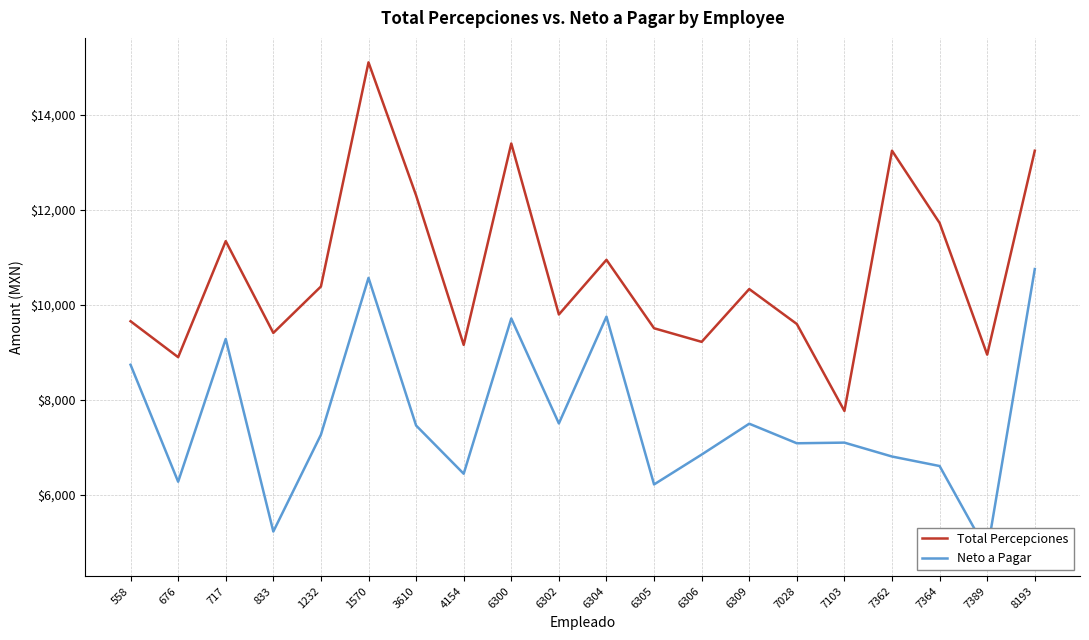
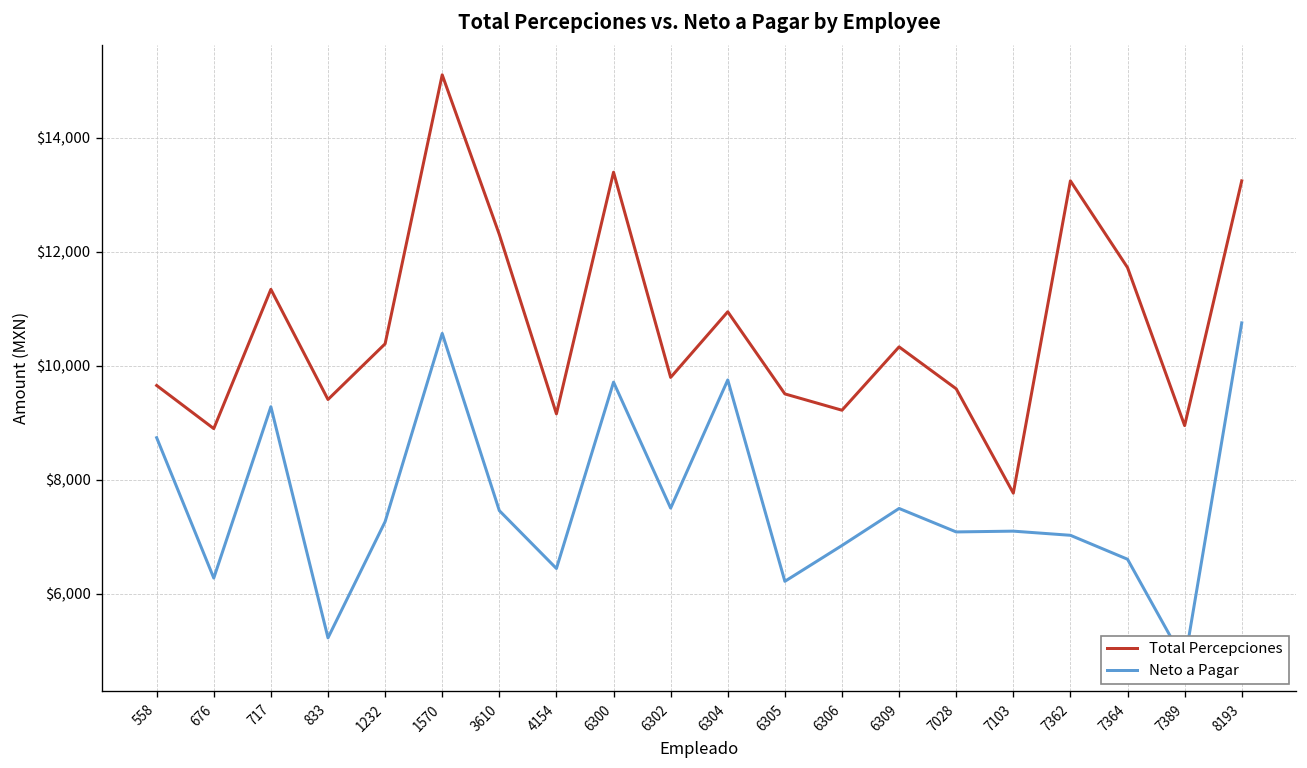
  {
    "Total Percepciones": {
      "558": "$9,700",
      "676": "$8,900",
      "717": "$11,300",
      "833": "$9,400",
      "1232": "$10,400",
      "1570": "$15,100",
      "3610": "$12,300",
      "4154": "$9,200",
      "6300": "$13,400",
      "6302": "$9,800",
      "6304": "$10,900",
      "6305": "$9,500",
      "6306": "$9,200",
      "6309": "$10,300",
      "7028": "$9,600",
      "7103": "$7,800",
      "7362": "$13,200",
      "7364": "$11,700",
      "7389": "$8,900",
      "8193": "$13,200"
    },
    "Neto a Pagar": {
      "558": "$8,700",
      "676": "$6,300",
      "717": "$9,300",
      "833": "$5,200",
      "1232": "$7,300",
      "1570": "$10,600",
      "3610": "$7,500",
      "4154": "$6,400",
      "6300": "$9,700",
      "6302": "$7,500",
      "6304": "$9,700",
      "6305": "$6,200",
      "6306": "$6,800",
      "6309": "$7,500",
      "7028": "$7,100",
      "7103": "$7,100",
-     "7362": "$6,800",
+     "7362": "$7,000",
      "7364": "$6,600",
      "8193": "$10,800"
    }
  }
